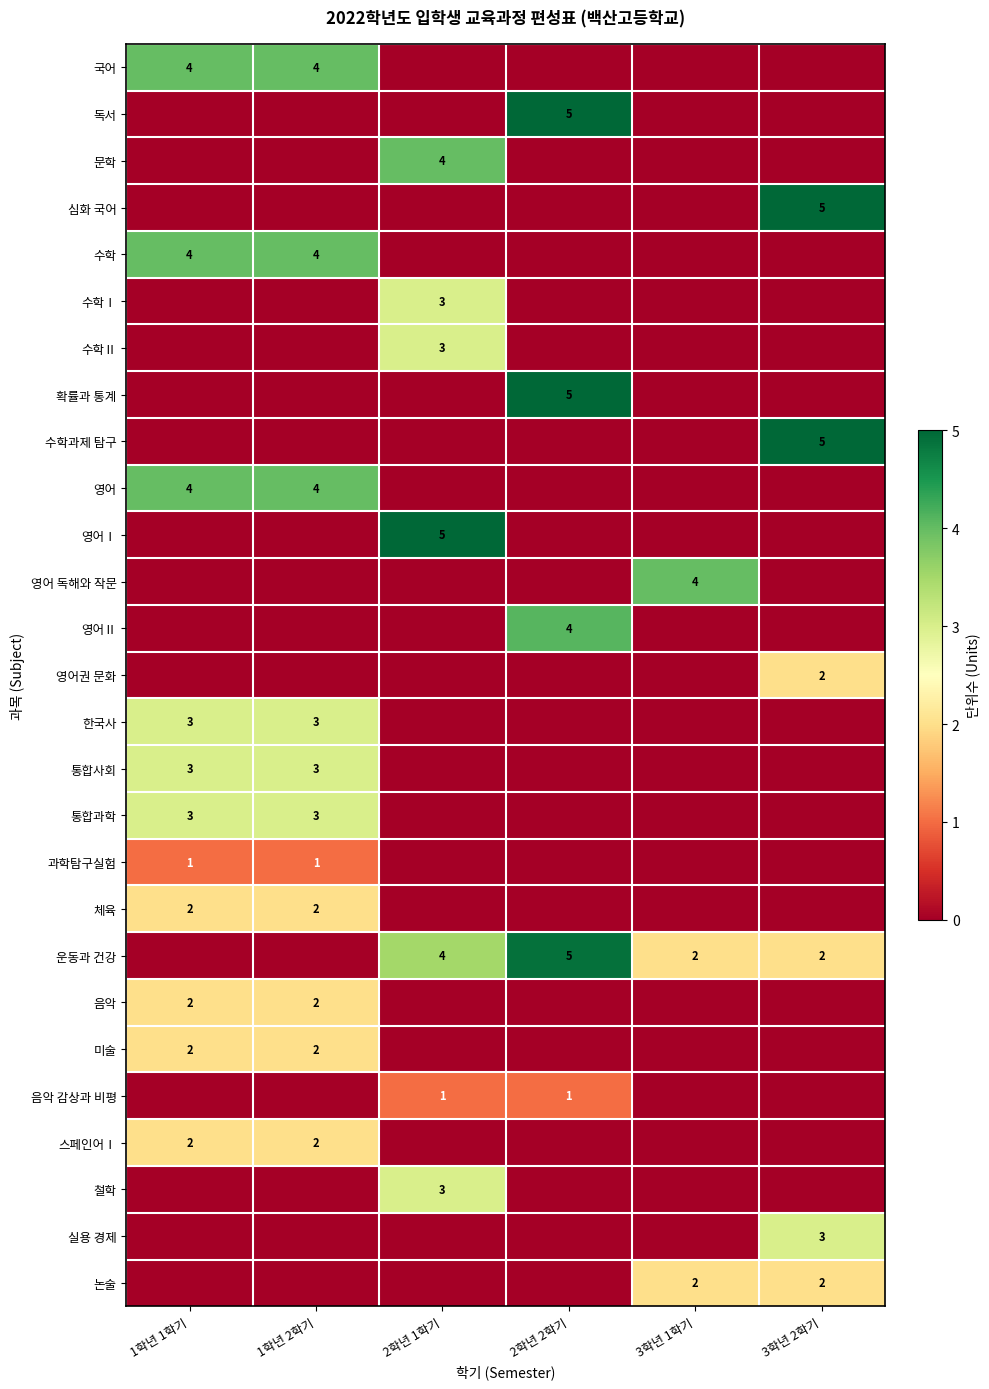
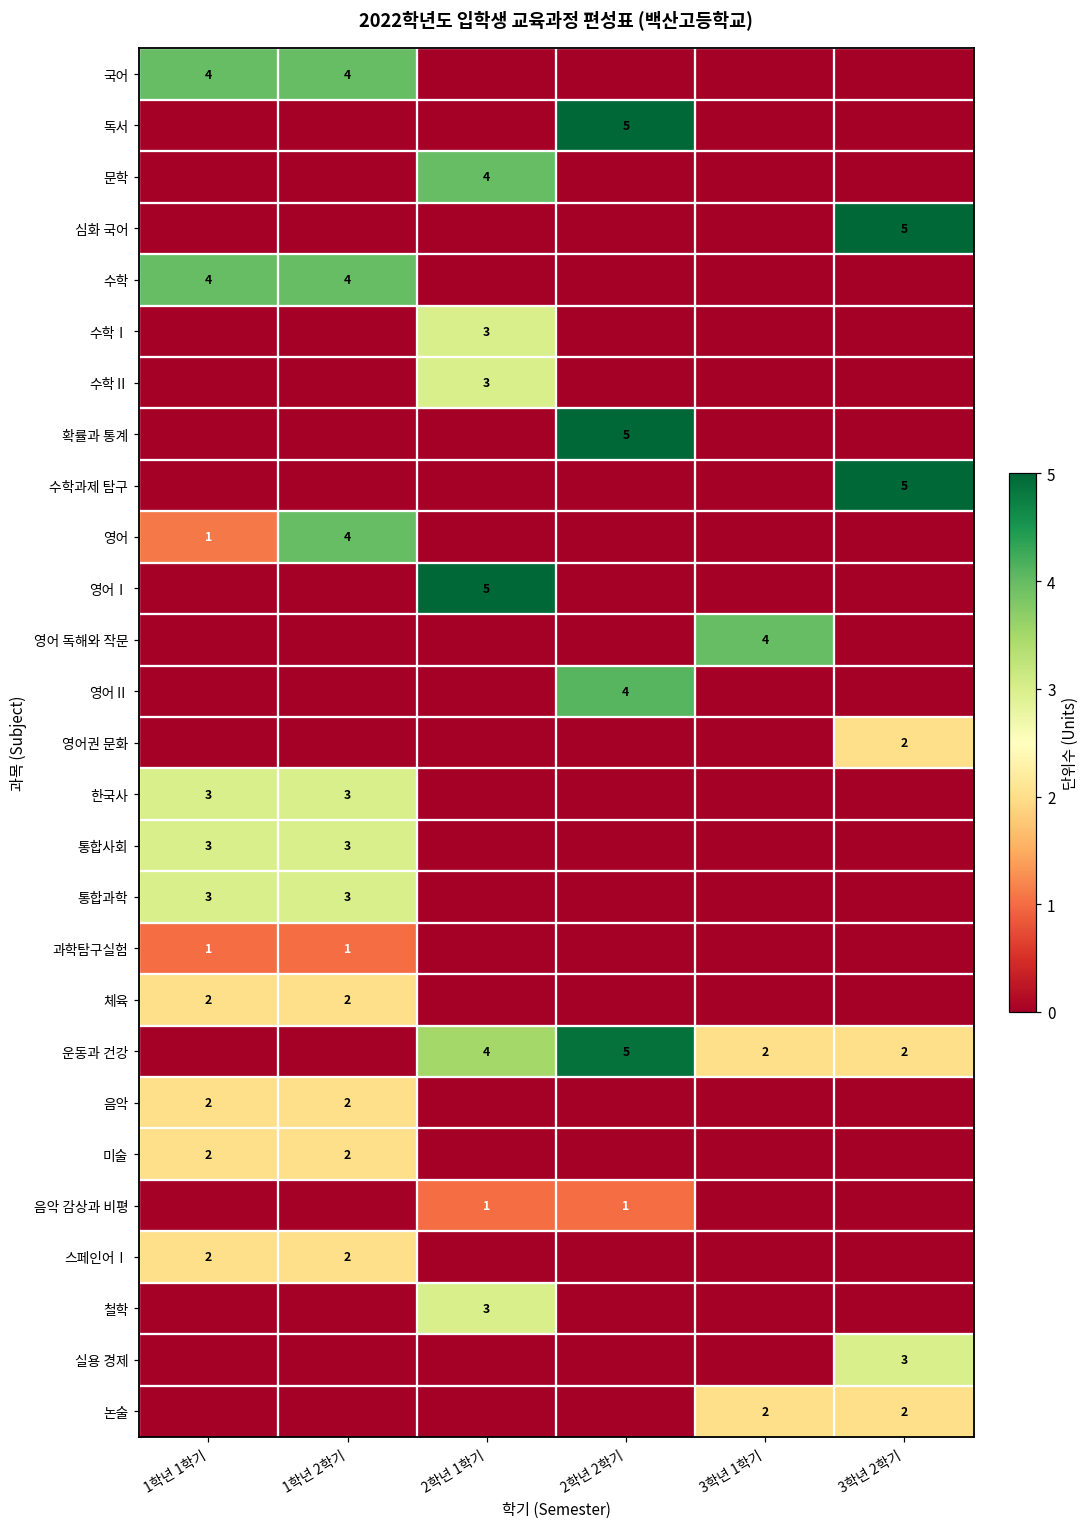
  {
    "국어": {
      "1학년 1학기": 4,
      "1학년 2학기": 4
    },
    "독서": {
      "2학년 2학기": 5
    },
    "문학": {
      "2학년 1학기": 4
    },
    "심화 국어": {
      "3학년 2학기": 5
    },
    "수학": {
      "1학년 1학기": 4,
      "1학년 2학기": 4
    },
    "수학Ⅰ": {
      "2학년 1학기": 3
    },
    "수학Ⅱ": {
      "2학년 1학기": 3
    },
    "확률과 통계": {
      "2학년 2학기": 5
    },
    "수학과제 탐구": {
      "3학년 2학기": 5
    },
    "영어": {
-     "1학년 1학기": 4,
+     "1학년 1학기": 1,
      "1학년 2학기": 4
    },
    "영어Ⅰ": {
      "2학년 1학기": 5
    },
    "영어 독해와 작문": {
      "3학년 1학기": 4
    },
    "영어Ⅱ": {
      "2학년 2학기": 4
    },
    "영어권 문화": {
      "3학년 2학기": 2
    },
    "한국사": {
      "1학년 1학기": 3,
      "1학년 2학기": 3
    },
    "통합사회": {
      "1학년 1학기": 3,
      "1학년 2학기": 3
    },
    "통합과학": {
      "1학년 1학기": 3,
      "1학년 2학기": 3
    },
    "과학탐구실험": {
      "1학년 1학기": 1,
      "1학년 2학기": 1
    },
    "체육": {
      "1학년 1학기": 2,
      "1학년 2학기": 2
    },
    "운동과 건강": {
      "2학년 1학기": 4,
      "2학년 2학기": 5,
      "3학년 1학기": 2,
      "3학년 2학기": 2
    },
    "음악": {
      "1학년 1학기": 2,
      "1학년 2학기": 2
    },
    "미술": {
      "1학년 1학기": 2,
      "1학년 2학기": 2
    },
    "음악 감상과 비평": {
      "2학년 1학기": 1,
      "2학년 2학기": 1
    },
    "스페인어Ⅰ": {
      "1학년 1학기": 2,
      "1학년 2학기": 2
    },
    "철학": {
      "2학년 1학기": 3
    },
    "실용 경제": {
      "3학년 2학기": 3
    },
    "논술": {
      "3학년 1학기": 2,
      "3학년 2학기": 2
    }
  }
